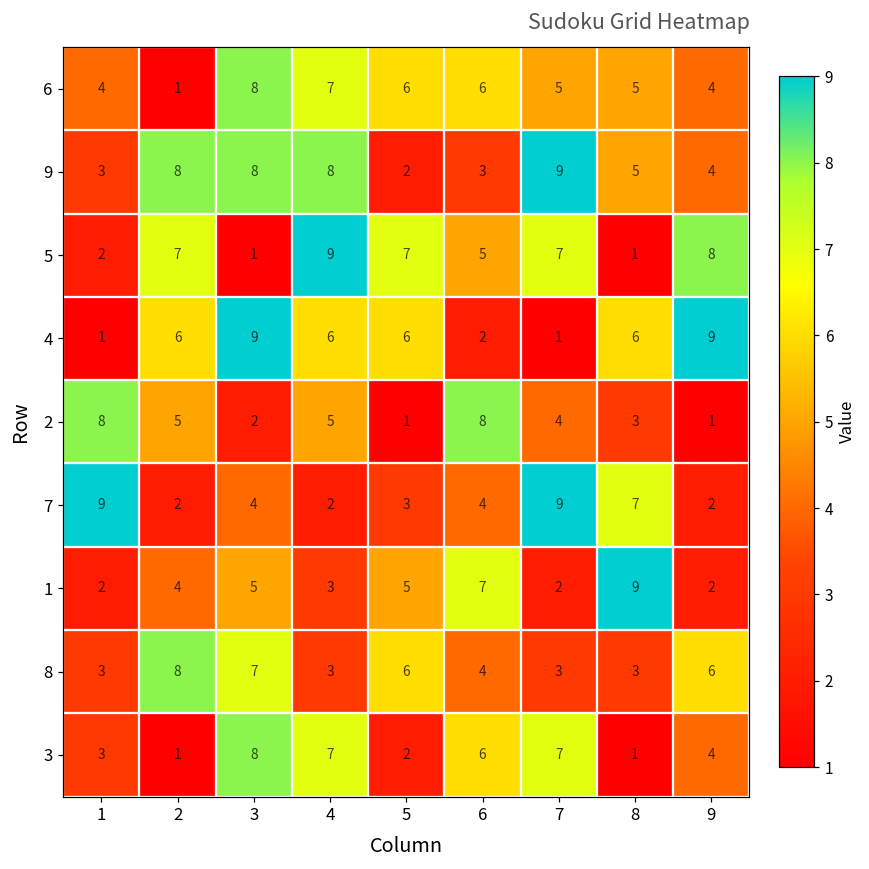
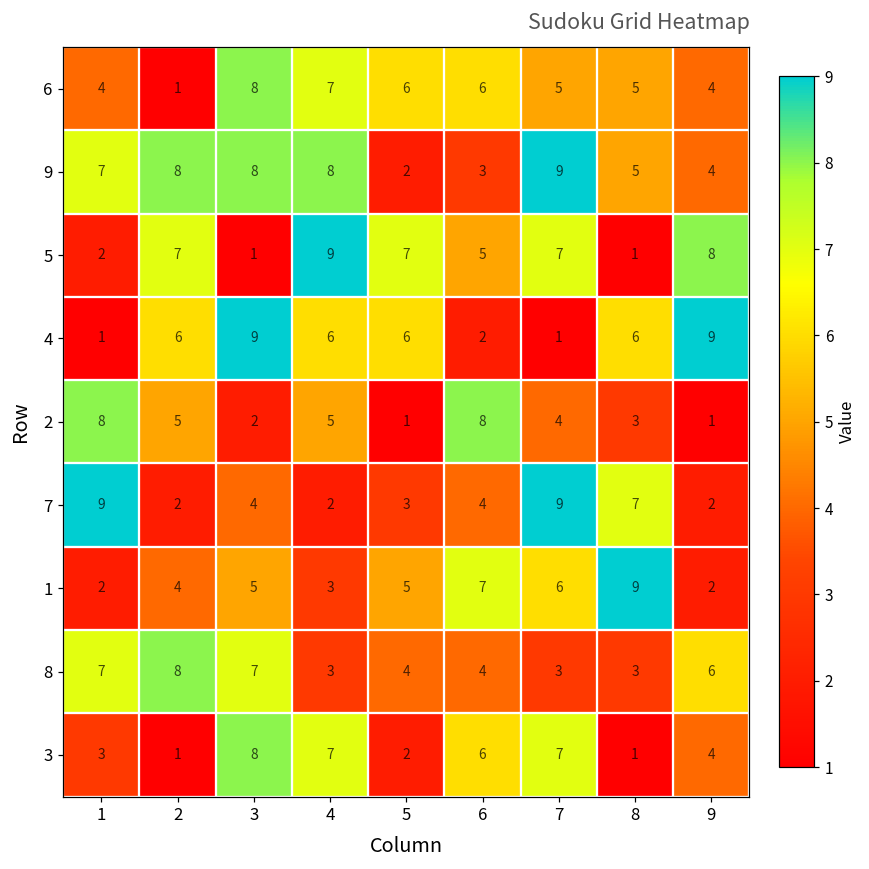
  {
    "6": {
      "1": 4,
      "2": 1,
      "3": 8,
      "4": 7,
      "5": 6,
      "6": 6,
      "7": 5,
      "8": 5,
      "9": 4
    },
    "9": {
-     "1": 3,
+     "1": 7,
      "2": 8,
      "3": 8,
      "4": 8,
      "5": 2,
      "6": 3,
      "7": 9,
      "8": 5,
      "9": 4
    },
    "5": {
      "1": 2,
      "2": 7,
      "3": 1,
      "4": 9,
      "5": 7,
      "6": 5,
      "7": 7,
      "8": 1,
      "9": 8
    },
    "4": {
      "1": 1,
      "2": 6,
      "3": 9,
      "4": 6,
      "5": 6,
      "6": 2,
      "7": 1,
      "8": 6,
      "9": 9
    },
    "2": {
      "1": 8,
      "2": 5,
      "3": 2,
      "4": 5,
      "5": 1,
      "6": 8,
      "7": 4,
      "8": 3,
      "9": 1
    },
    "7": {
      "1": 9,
      "2": 2,
      "3": 4,
      "4": 2,
      "5": 3,
      "6": 4,
      "7": 9,
      "8": 7,
      "9": 2
    },
    "1": {
      "1": 2,
      "2": 4,
      "3": 5,
      "4": 3,
      "5": 5,
      "6": 7,
-     "7": 2,
+     "7": 6,
      "8": 9,
      "9": 2
    },
    "8": {
-     "1": 3,
+     "1": 7,
      "2": 8,
      "3": 7,
      "4": 3,
-     "5": 6,
+     "5": 4,
      "6": 4,
      "7": 3,
      "8": 3,
      "9": 6
    },
    "3": {
      "1": 3,
      "2": 1,
      "3": 8,
      "4": 7,
      "5": 2,
      "6": 6,
      "7": 7,
      "8": 1,
      "9": 4
    }
  }
